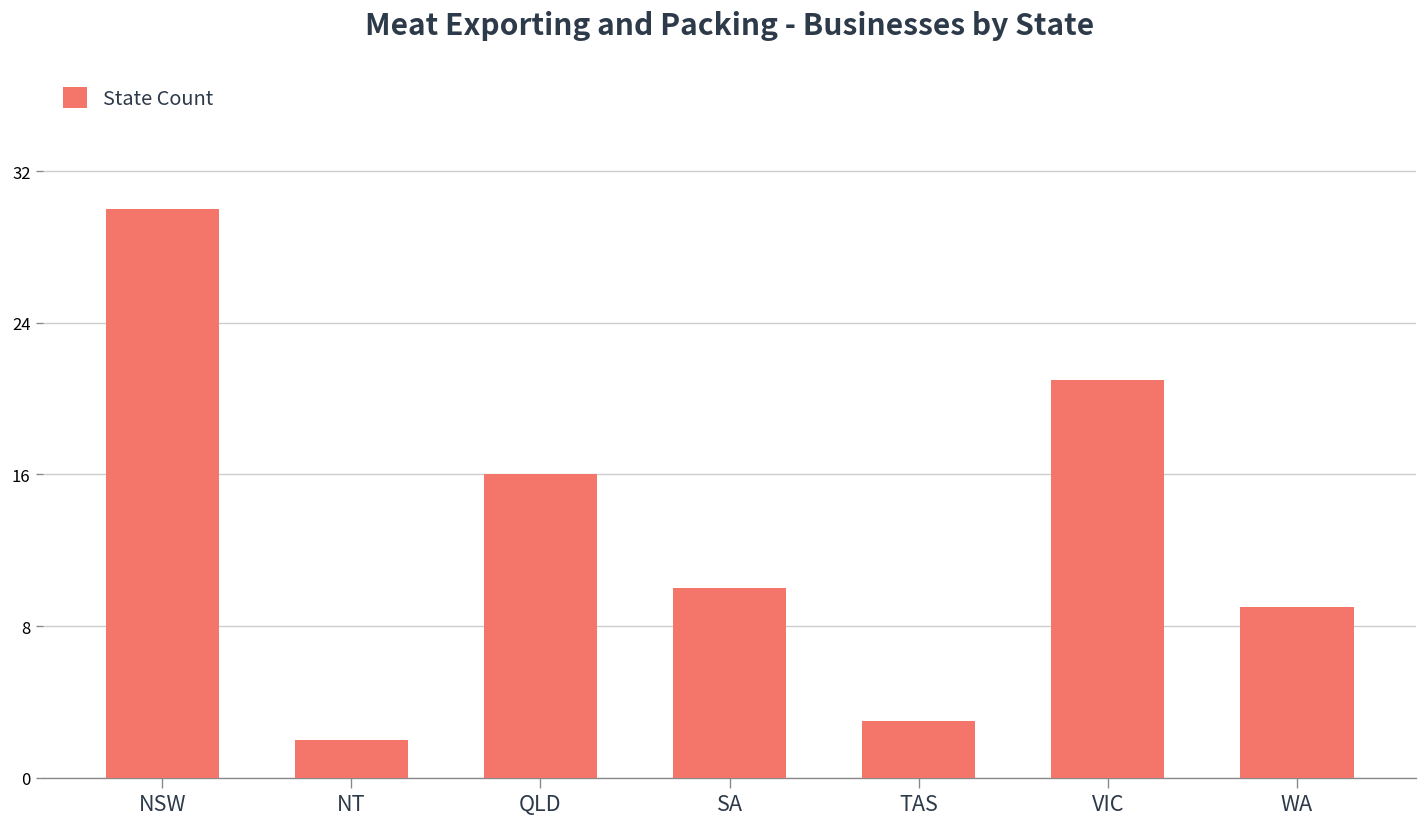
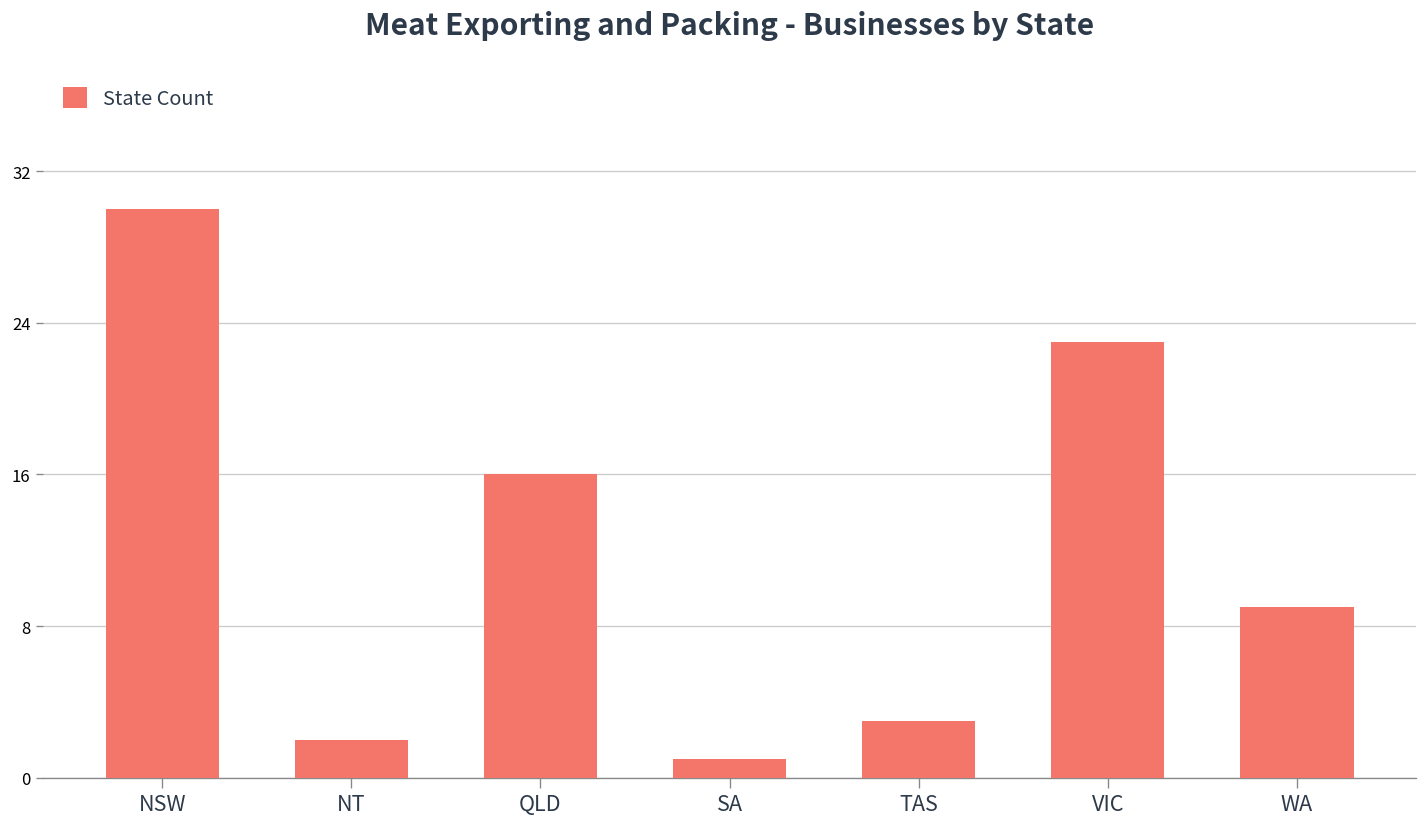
  {
    "NSW": 30,
    "NT": 2,
    "QLD": 16,
-   "SA": 10,
+   "SA": 1,
    "TAS": 3,
-   "VIC": 21,
+   "VIC": 23,
    "WA": 9
  }
